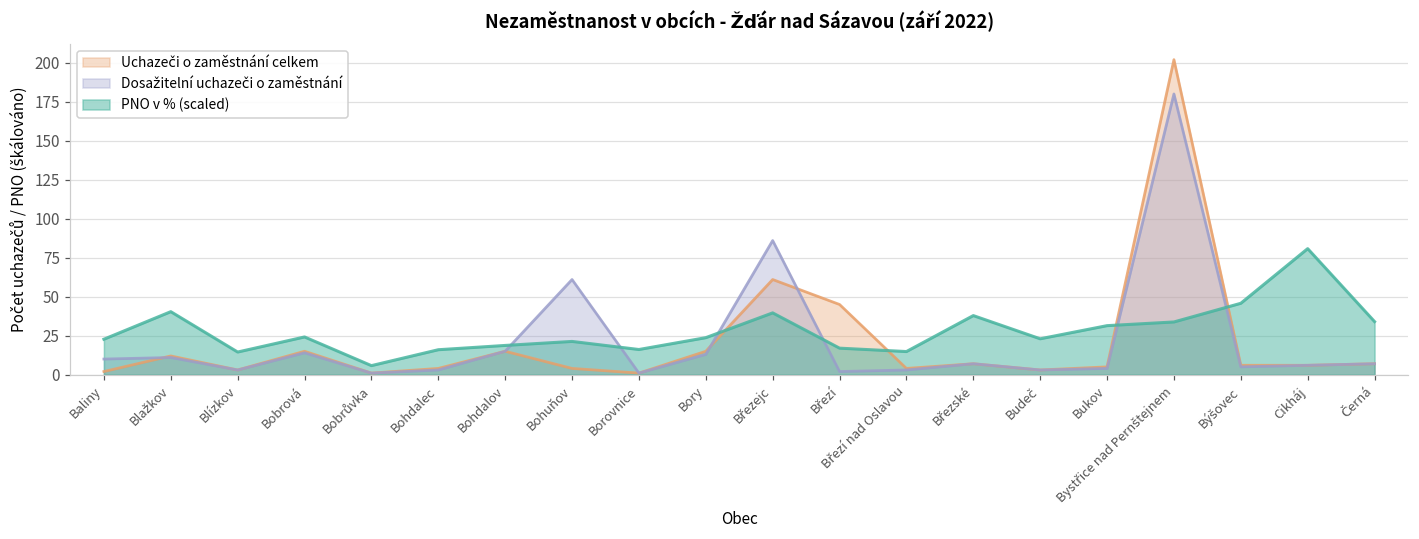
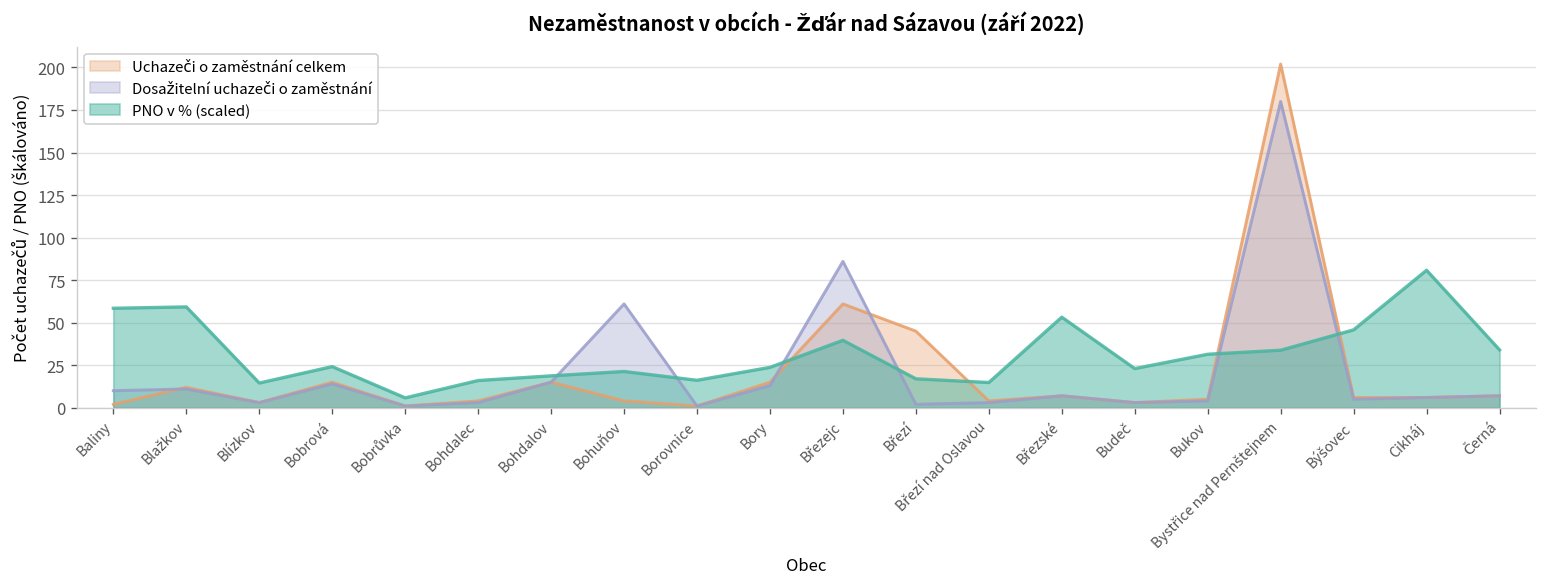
  {
    "Uchazeči o zaměstnání celkem": {
      "Baliny": 2,
      "Bohuňov": 4,
      "Bory": 15,
      "Březejc": 61,
      "Březí": 45,
      "Bystřice nad Pernštejnem": 202
    },
    "Dosažitelní uchazeči o zaměstnání": {
      "Baliny": 10,
      "Bohuňov": 61,
      "Bory": 13,
      "Březejc": 86,
      "Březí": 2,
      "Bystřice nad Pernštejnem": 180
    },
    "PNO v % (scaled)": {
-     "Baliny": 23,
-     "Blažkov": 40,
+     "Baliny": 58,
+     "Blažkov": 59,
      "Blízkov": 14,
      "Bobrová": 24,
      "Bobrůvka": 6,
      "Bohdalec": 16,
      "Bohdalov": 19,
      "Bohuňov": 21,
      "Borovnice": 16,
      "Bory": 24,
      "Březejc": 40,
      "Březí": 17,
      "Březí nad Oslavou": 15,
-     "Březské": 38,
+     "Březské": 53,
      "Budeč": 23,
      "Bukov": 31,
      "Bystřice nad Pernštejnem": 34,
      "Býšovec": 46,
      "Cikháj": 81,
      "Černá": 34
    }
  }
